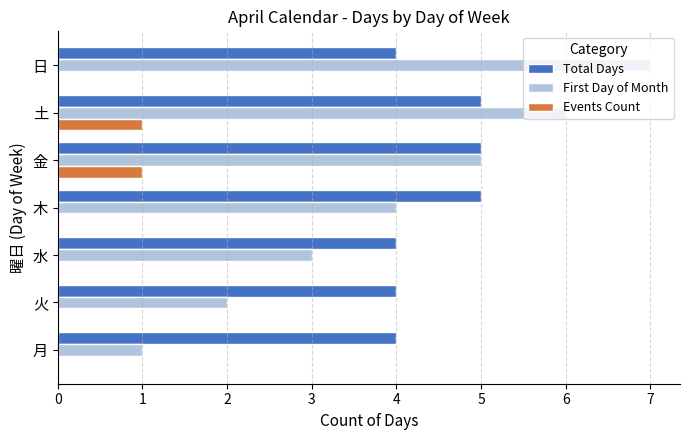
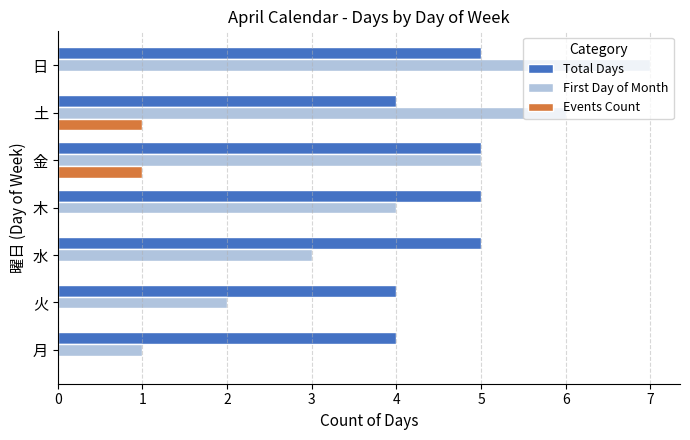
  {
    "Total Days": {
-     "日": 4,
-     "土": 5,
+     "日": 5,
+     "土": 4,
      "金": 5,
      "木": 5,
-     "水": 4,
+     "水": 5,
      "火": 4,
      "月": 4
    },
    "First Day of Month": {
      "金": 5,
      "木": 4,
      "水": 3,
      "火": 2,
      "月": 1
    },
    "Events Count": {
      "日": 0,
      "土": 1,
      "金": 1,
      "木": 0,
      "水": 0,
      "火": 0,
      "月": 0
    }
  }
